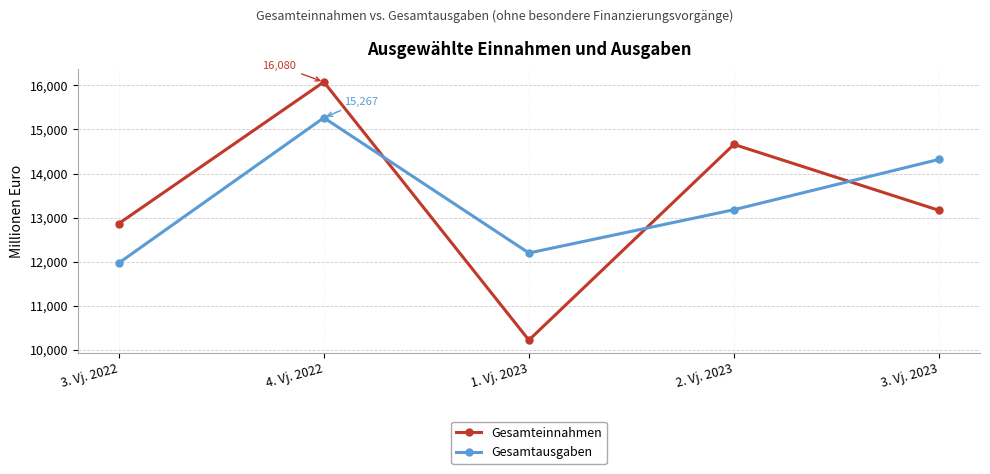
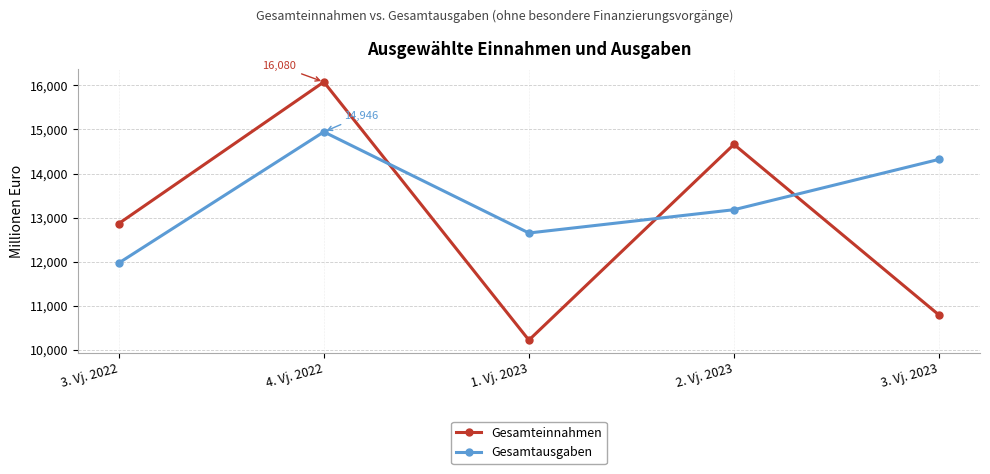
  {
    "Gesamteinnahmen": {
      "3. Vj. 2022": "12,900",
      "1. Vj. 2023": "10,200",
      "2. Vj. 2023": "14,700",
-     "3. Vj. 2023": "13,200"
+     "3. Vj. 2023": "10,800"
    },
    "Gesamtausgaben": {
-     "4. Vj. 2022": "15,267",
-     "1. Vj. 2023": "12,200"
+     "4. Vj. 2022": "14,946",
+     "1. Vj. 2023": "12,600"
    }
  }
